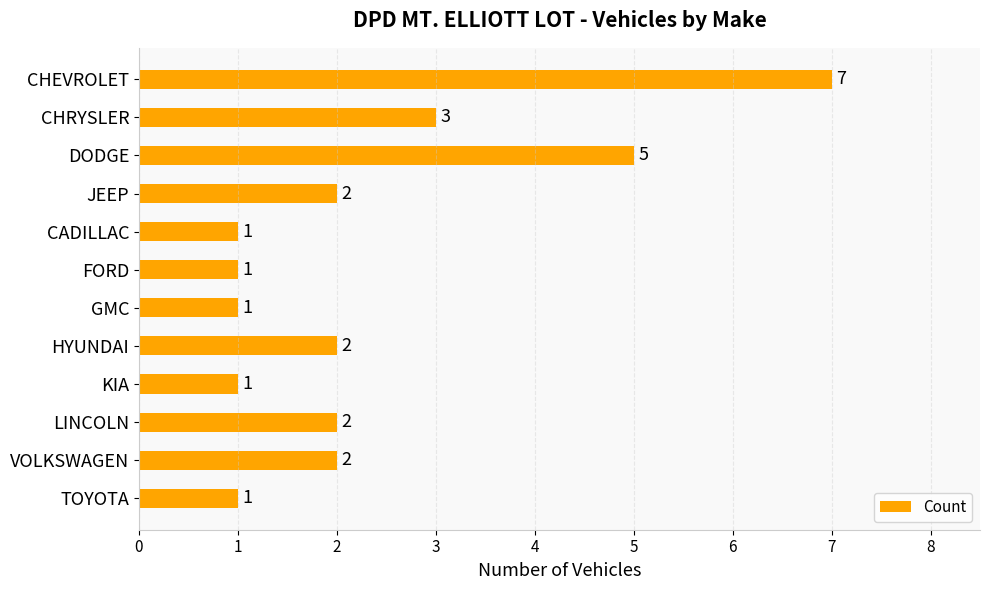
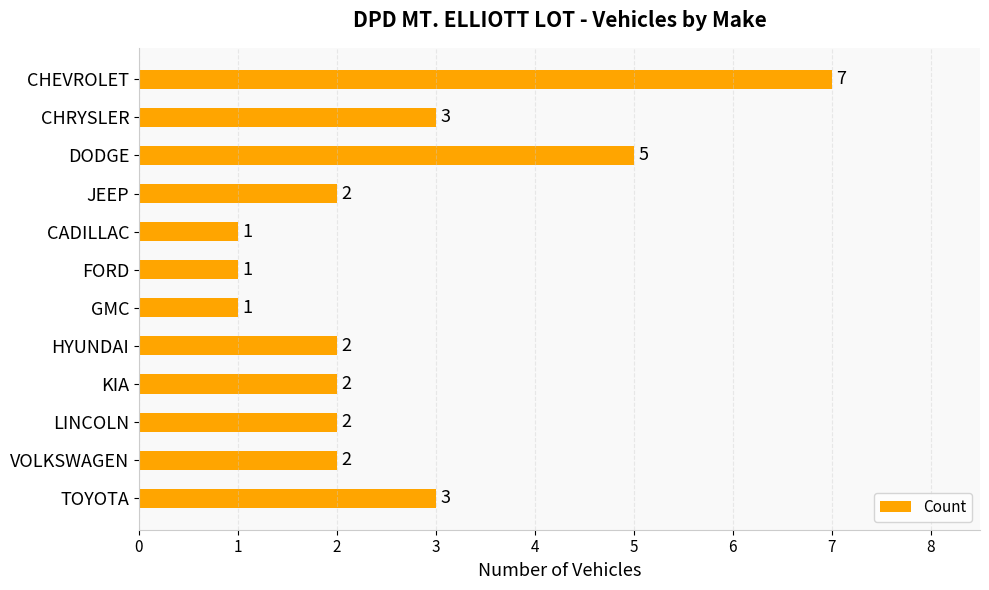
  {
    "CHEVROLET": 7,
    "CHRYSLER": 3,
    "DODGE": 5,
    "JEEP": 2,
    "CADILLAC": 1,
    "FORD": 1,
    "GMC": 1,
    "HYUNDAI": 2,
-   "KIA": 1,
+   "KIA": 2,
    "LINCOLN": 2,
    "VOLKSWAGEN": 2,
-   "TOYOTA": 1
+   "TOYOTA": 3
  }
